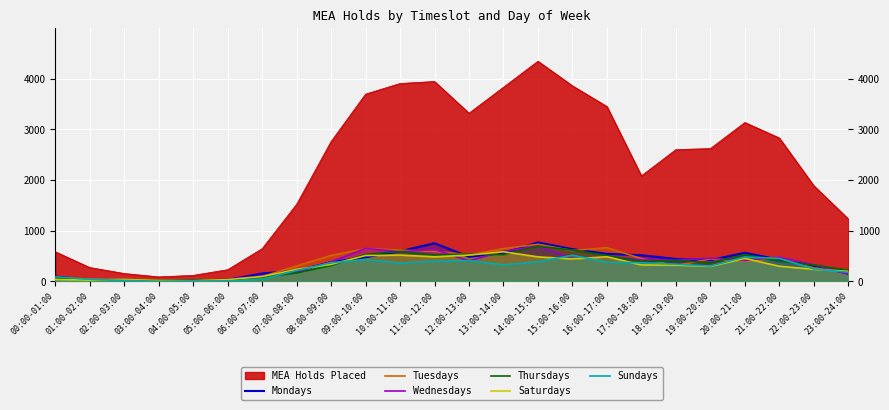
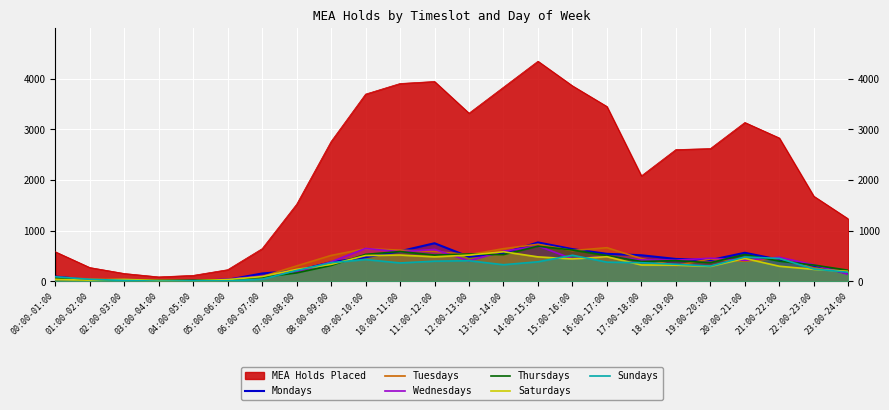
  {
    "MEA Holds Placed": {
      "00:00-01:00": 600,
      "01:00-02:00": 300,
      "02:00-03:00": 200,
      "03:00-04:00": 100,
      "04:00-05:00": 100,
      "05:00-06:00": 200,
      "06:00-07:00": 600,
      "07:00-08:00": 1500,
      "08:00-09:00": 2800,
      "09:00-10:00": 3700,
      "10:00-11:00": 3900,
      "11:00-12:00": 3900,
      "12:00-13:00": 3300,
      "13:00-14:00": 3800,
      "14:00-15:00": 4300,
      "15:00-16:00": 3900,
      "16:00-17:00": 3500,
      "17:00-18:00": 2100,
      "18:00-19:00": 2600,
      "19:00-20:00": 2600,
      "20:00-21:00": 3100,
      "21:00-22:00": 2800,
-     "22:00-23:00": 1900,
+     "22:00-23:00": 1700,
      "23:00-24:00": 1200
    },
    "Mondays": {
      "11:00-12:00": 800,
      "17:00-18:00": 500
    },
    "Tuesdays": {
      "07:00-08:00": 300,
      "08:00-09:00": 500,
      "13:00-14:00": 600,
      "16:00-17:00": 700
    },
    "Thursdays": {
      "19:00-20:00": 400
    },
    "Saturdays": {
      "10:00-11:00": 500,
      "14:00-15:00": 500,
      "21:00-22:00": 300
    },
    "Sundays": {
      "10:00-11:00": 400,
      "11:00-12:00": 400,
      "13:00-14:00": 300,
      "14:00-15:00": 400,
      "15:00-16:00": 500,
      "16:00-17:00": 400
    }
  }
